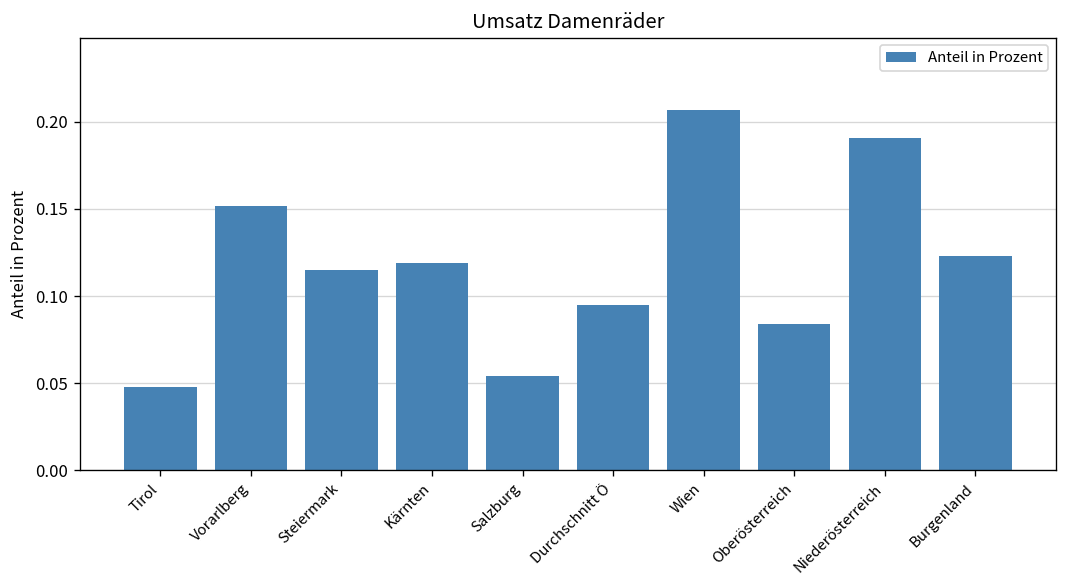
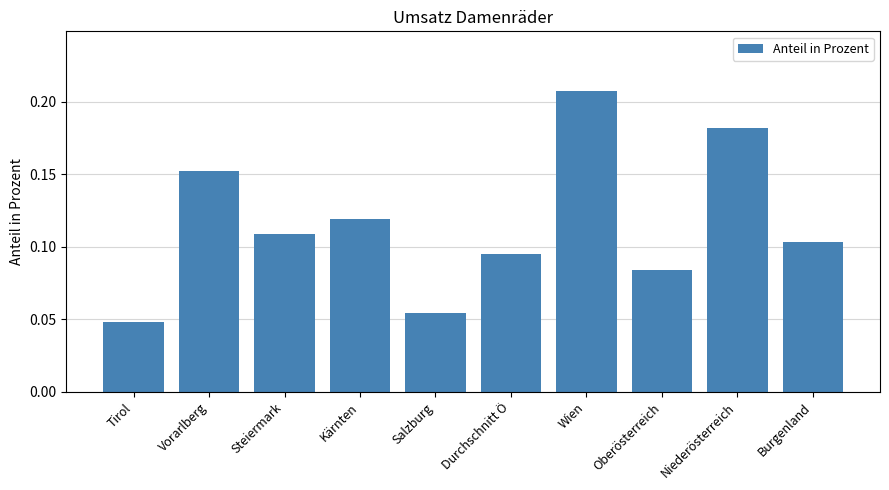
  {
    "Tirol": 0.048,
    "Vorarlberg": 0.152,
-   "Steiermark": 0.115,
+   "Steiermark": 0.109,
    "Kärnten": 0.119,
    "Salzburg": 0.054,
    "Durchschnitt Ö": 0.095,
    "Wien": 0.207,
    "Oberösterreich": 0.084,
-   "Niederösterreich": 0.191,
-   "Burgenland": 0.123
+   "Niederösterreich": 0.182,
+   "Burgenland": 0.103
  }
